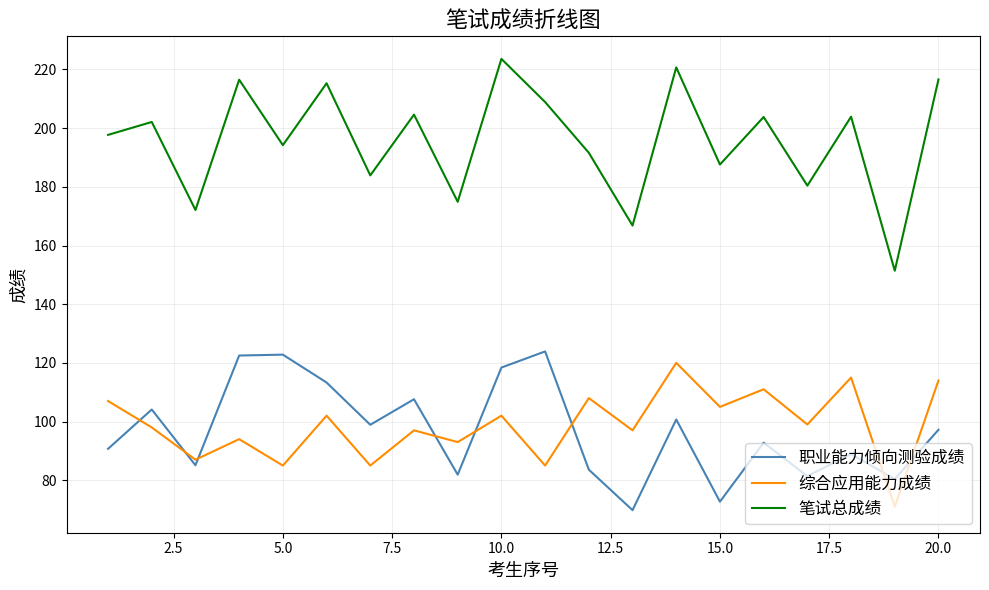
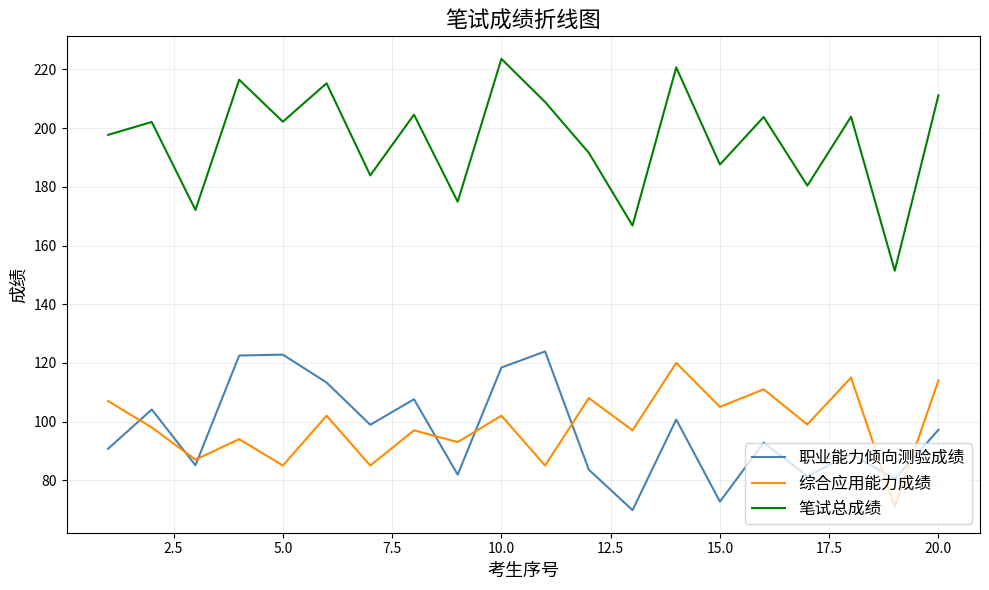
  {
    "职业能力倾向测验成绩": {
      "5.0": 123,
      "10.0": 118,
      "15.0": 73,
      "20.0": 97
    },
    "综合应用能力成绩": {
      "5.0": 85,
      "10.0": 102,
      "15.0": 105,
      "20.0": 114
    },
    "笔试总成绩": {
-     "5.0": 194,
+     "5.0": 202,
      "10.0": 224,
      "15.0": 188,
-     "20.0": 217
+     "20.0": 211
    }
  }
